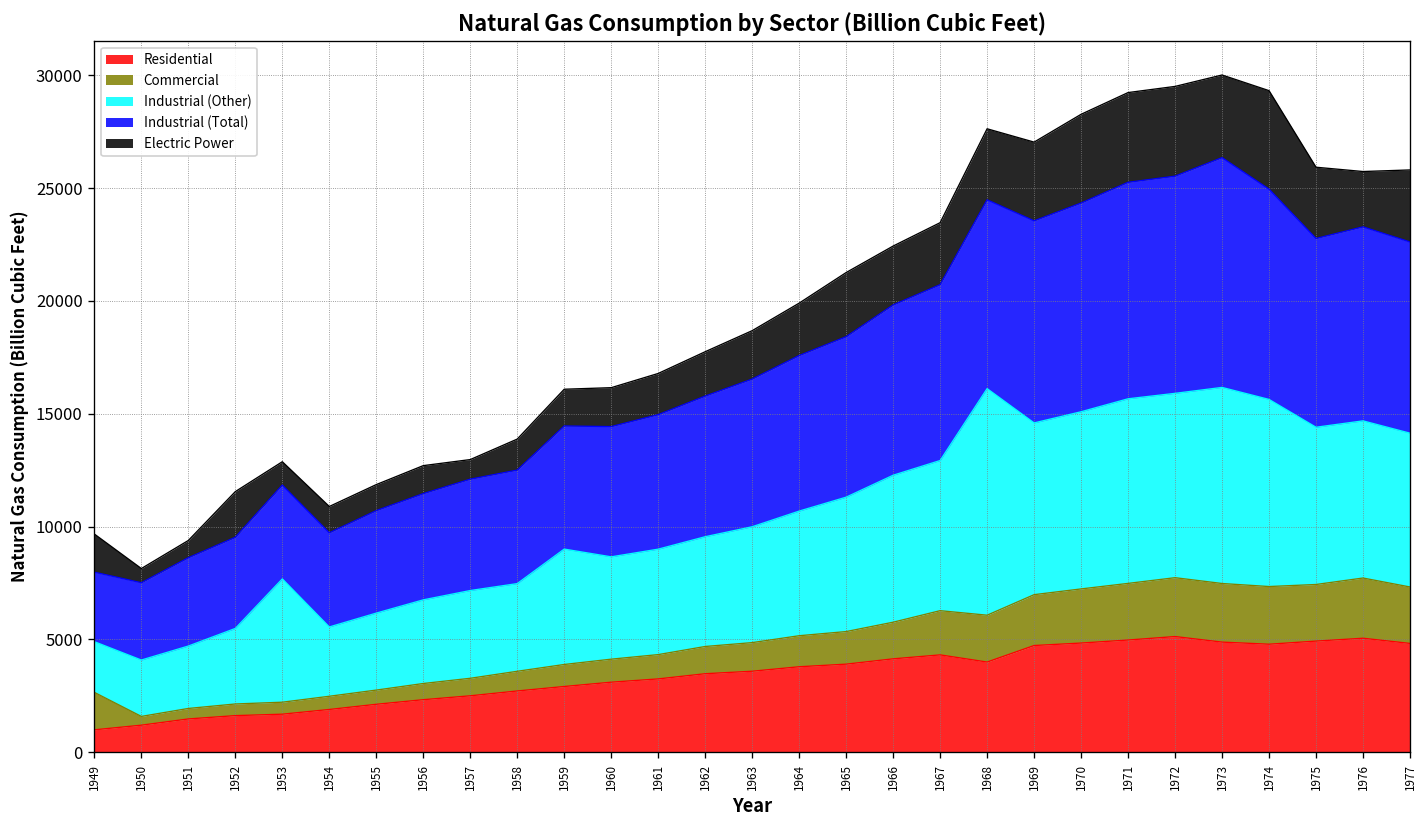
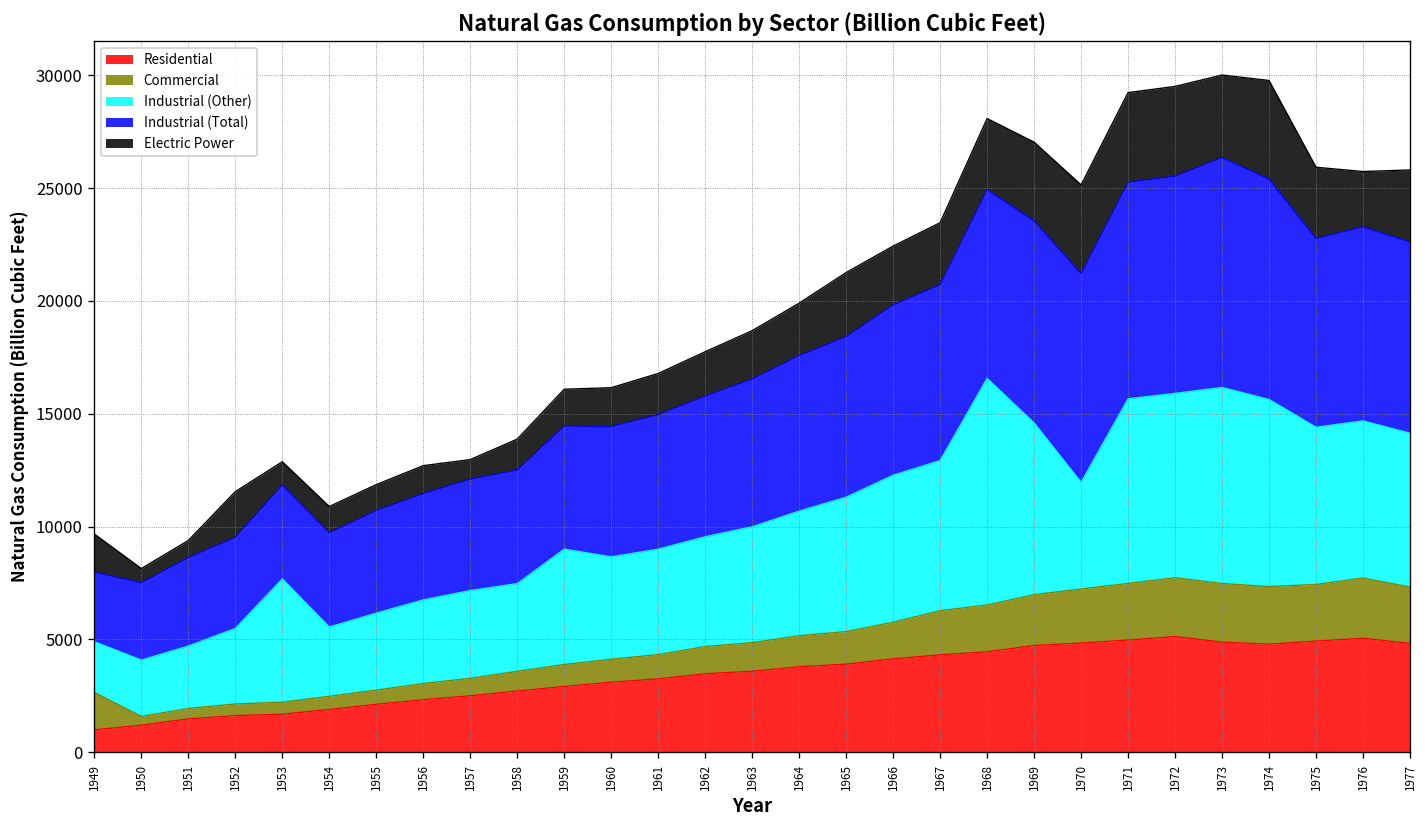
  {
    "Residential": {
      "1949": 1000,
      "1950": 1200,
      "1951": 1500,
      "1952": 1600,
      "1953": 1700,
      "1954": 1900,
      "1955": 2100,
      "1956": 2300,
      "1957": 2500,
      "1958": 2700,
      "1959": 2900,
      "1960": 3100,
      "1961": 3200,
      "1962": 3500,
      "1963": 3600,
      "1964": 3800,
      "1965": 3900,
      "1966": 4100,
      "1967": 4300,
-     "1968": 4000,
+     "1968": 4500,
      "1969": 4700,
      "1970": 4800,
      "1971": 5000,
      "1972": 5100,
      "1973": 4900,
      "1974": 4800,
      "1975": 4900,
      "1976": 5100,
      "1977": 4800
    },
    "Commercial": {
      "1949": 1700,
      "1950": 400,
      "1951": 500,
      "1952": 500,
      "1953": 500,
      "1954": 600,
      "1955": 600,
      "1956": 700,
      "1957": 800,
      "1958": 900,
      "1959": 1000,
      "1960": 1000,
      "1961": 1100,
      "1962": 1200,
      "1963": 1300,
      "1964": 1400,
      "1965": 1400,
      "1966": 1600,
      "1967": 2000,
      "1968": 2100,
      "1969": 2300,
      "1970": 2400,
      "1971": 2500,
      "1972": 2600,
      "1973": 2600,
      "1974": 2600,
      "1975": 2500,
      "1976": 2700,
      "1977": 2500
    },
    "Industrial (Other)": {
      "1949": 2200,
      "1950": 2500,
      "1951": 2800,
      "1952": 3300,
      "1953": 5500,
      "1954": 3100,
      "1955": 3400,
      "1956": 3700,
      "1957": 3900,
      "1958": 3900,
      "1959": 5100,
      "1960": 4500,
      "1961": 4700,
      "1962": 4900,
      "1963": 5100,
      "1964": 5500,
      "1965": 6000,
      "1966": 6500,
      "1967": 6700,
      "1968": 10000,
      "1969": 7600,
-     "1970": 7900,
+     "1970": 4700,
      "1971": 8200,
      "1972": 8200,
      "1973": 8700,
      "1974": 8300,
      "1975": 7000,
      "1976": 7000,
      "1977": 6800
    },
    "Industrial (Total)": {
      "1949": 3100,
      "1950": 3400,
      "1951": 3900,
      "1952": 4000,
      "1953": 4200,
      "1954": 4200,
      "1955": 4500,
      "1956": 4700,
      "1957": 4900,
      "1958": 5000,
      "1959": 5500,
      "1960": 5800,
      "1961": 6000,
      "1962": 6200,
      "1963": 6500,
      "1964": 6900,
      "1965": 7100,
      "1966": 7500,
      "1967": 7800,
      "1968": 8400,
      "1969": 9000,
      "1970": 9200,
      "1971": 9600,
      "1972": 9600,
      "1973": 10200,
-     "1974": 9300,
+     "1974": 9800,
      "1975": 8400,
      "1976": 8600,
      "1977": 8500
    },
    "Electric Power": {
      "1949": 1700,
      "1950": 600,
      "1951": 800,
      "1952": 2000,
      "1953": 1000,
      "1954": 1200,
      "1955": 1200,
      "1956": 1200,
      "1957": 900,
      "1958": 1400,
      "1959": 1600,
      "1960": 1700,
      "1961": 1800,
      "1962": 2000,
      "1963": 2100,
      "1964": 2300,
      "1965": 2800,
      "1966": 2600,
      "1967": 2700,
      "1968": 3100,
      "1969": 3500,
      "1970": 3900,
      "1971": 4000,
      "1972": 4000,
      "1973": 3700,
      "1974": 4400,
      "1975": 3200,
      "1976": 2500,
      "1977": 3200
    }
  }
